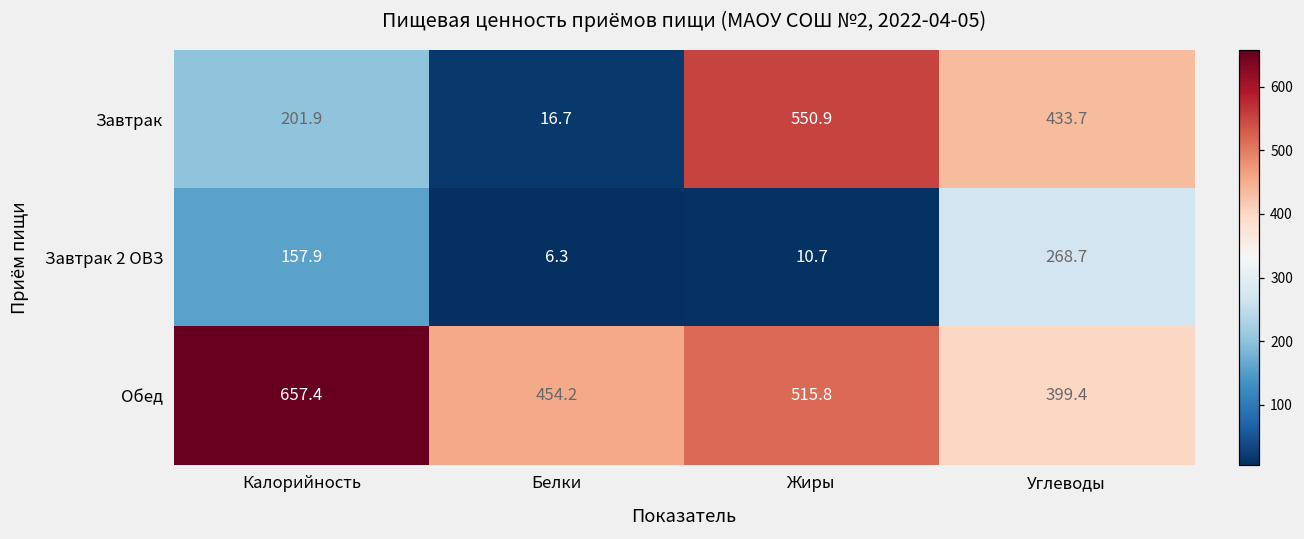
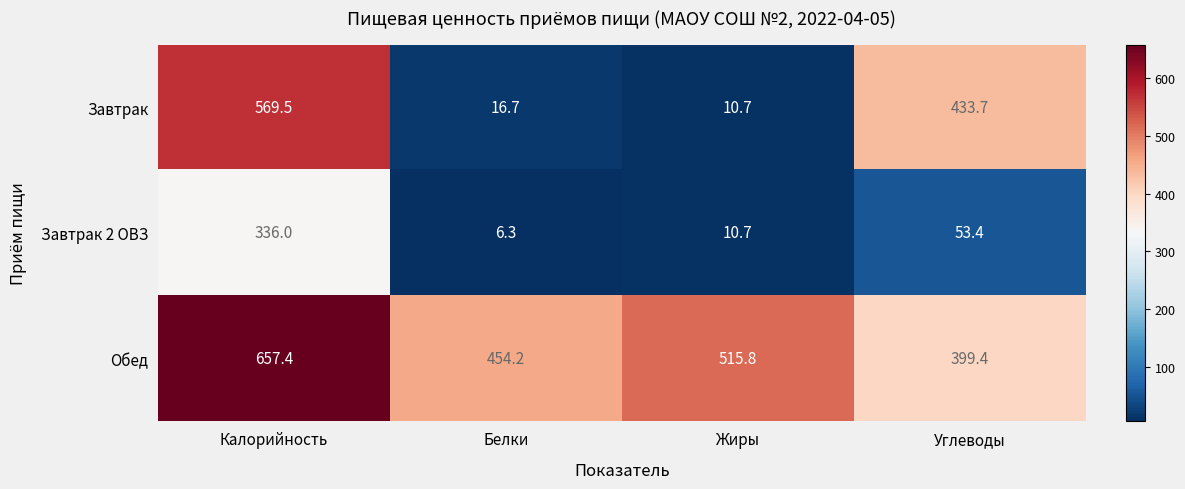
  {
    "Завтрак": {
-     "Калорийность": 201.9,
+     "Калорийность": 569.5,
      "Белки": 16.7,
-     "Жиры": 550.9,
+     "Жиры": 10.7,
      "Углеводы": 433.7
    },
    "Завтрак 2 ОВЗ": {
-     "Калорийность": 157.9,
+     "Калорийность": 336.0,
      "Белки": 6.3,
      "Жиры": 10.7,
-     "Углеводы": 268.7
+     "Углеводы": 53.4
    },
    "Обед": {
      "Калорийность": 657.4,
      "Белки": 454.2,
      "Жиры": 515.8,
      "Углеводы": 399.4
    }
  }
